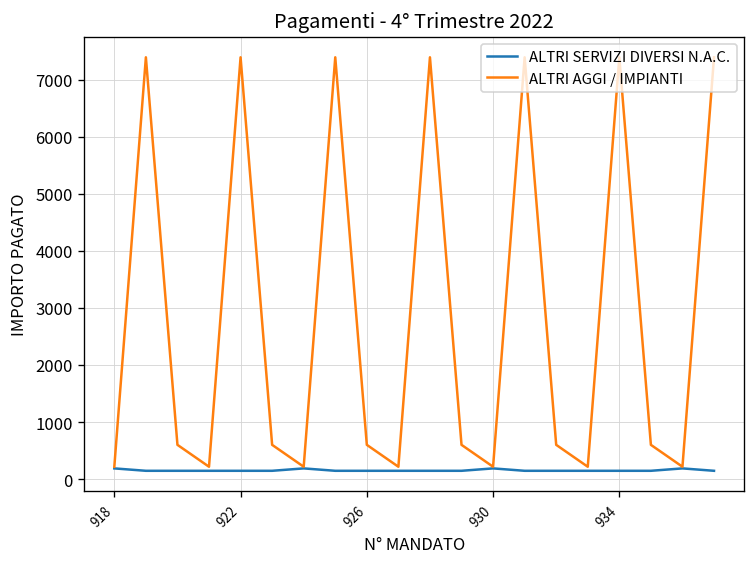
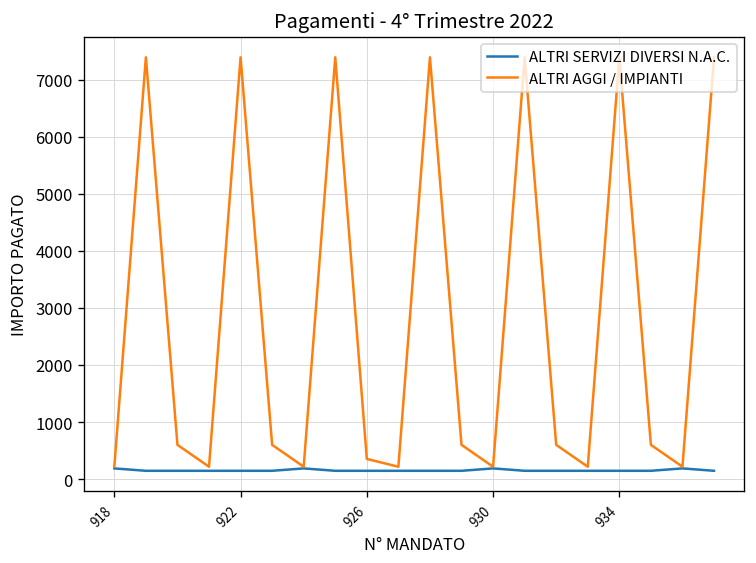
  {
    "ALTRI SERVIZI DIVERSI N.A.C.": {
      "922": 100,
      "926": 100,
      "934": 100
    },
    "ALTRI AGGI / IMPIANTI": {
      "922": 7400,
-     "926": 600
+     "926": 400
    }
  }
